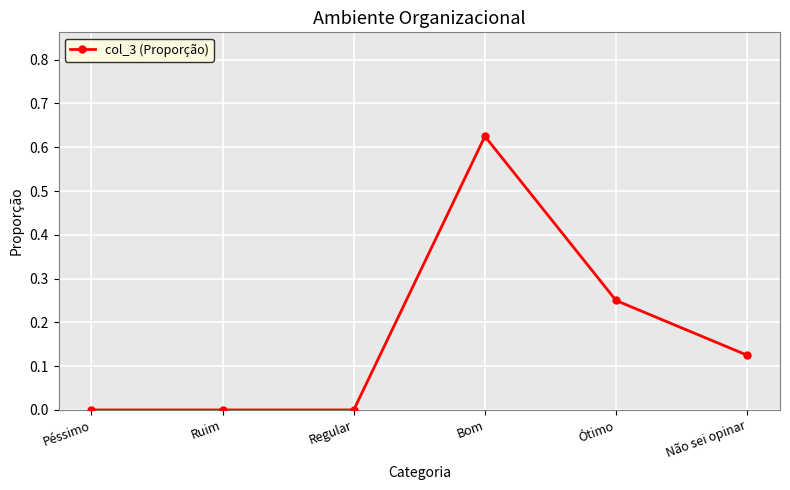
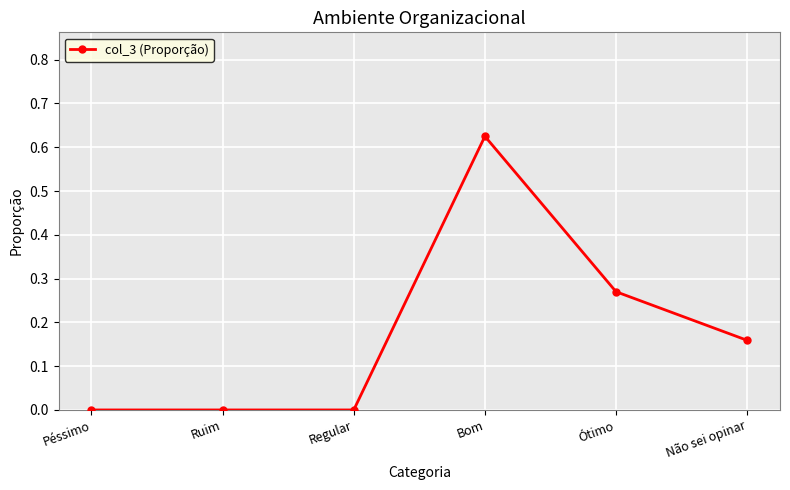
  {
    "Péssimo": 0.00,
    "Ruim": 0.00,
    "Regular": 0.00,
    "Bom": 0.63,
-   "Ótimo": 0.25,
-   "Não sei opinar": 0.13
+   "Ótimo": 0.27,
+   "Não sei opinar": 0.16
  }
